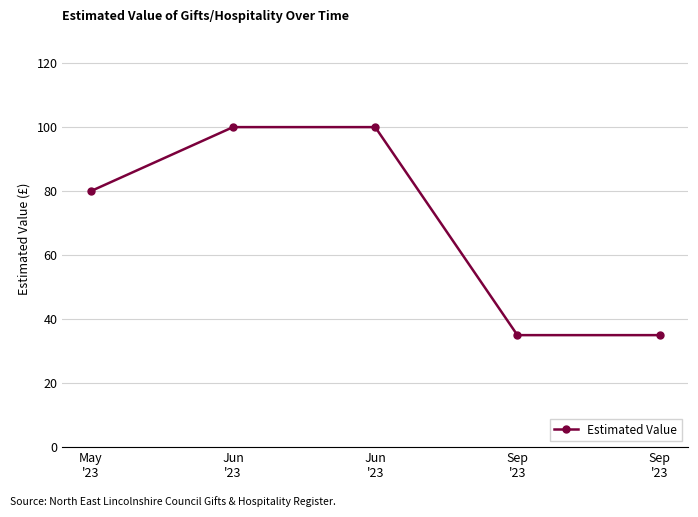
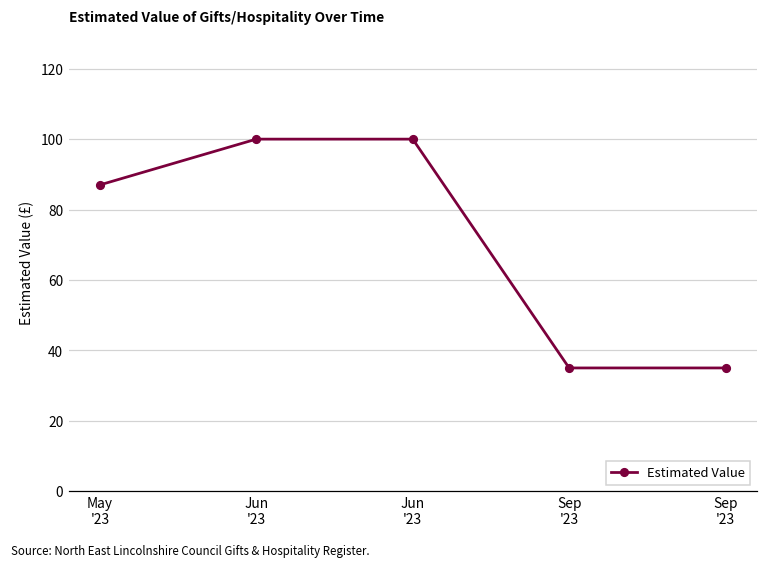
  {
-   "May '23": 80
+   "May '23": 87
  }
